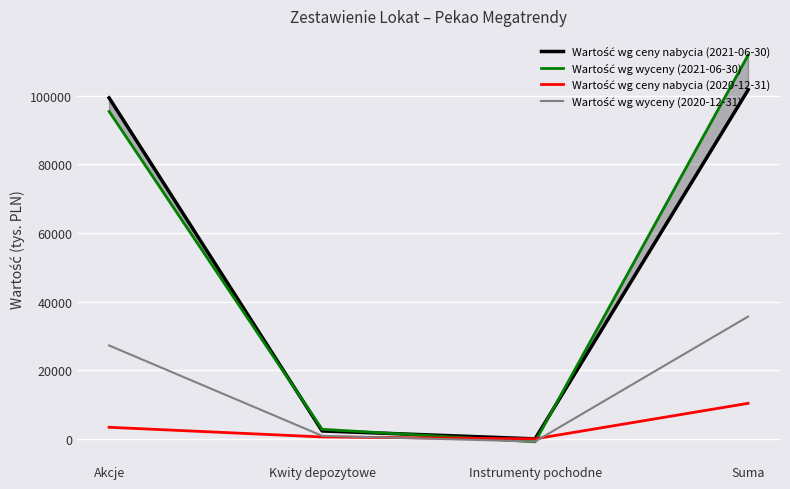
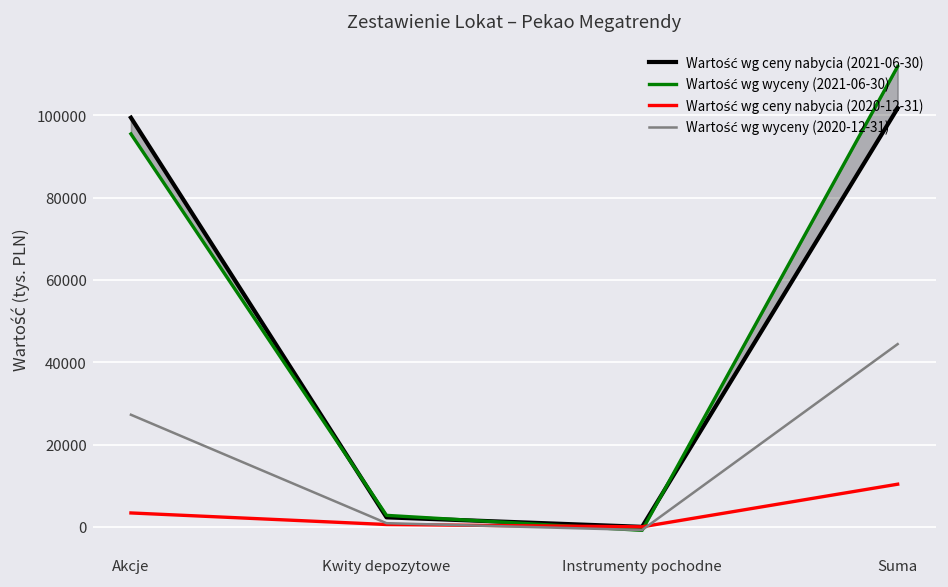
  {
    "Wartość wg wyceny (2021-06-30)": {
      "Akcje": 95000
    },
    "Wartość wg ceny nabycia (2020-12-31)": {
      "Akcje": 3000,
      "Suma": 10000
    },
    "Wartość wg wyceny (2020-12-31)": {
      "Akcje": 27000,
-     "Suma": 36000
+     "Suma": 44000
    }
  }
